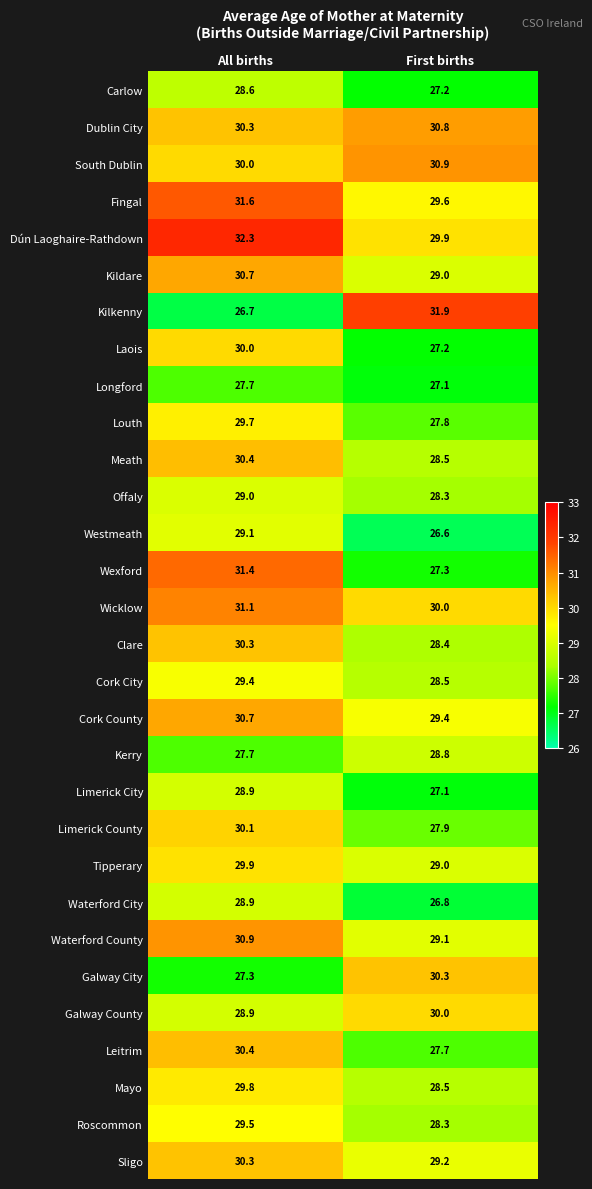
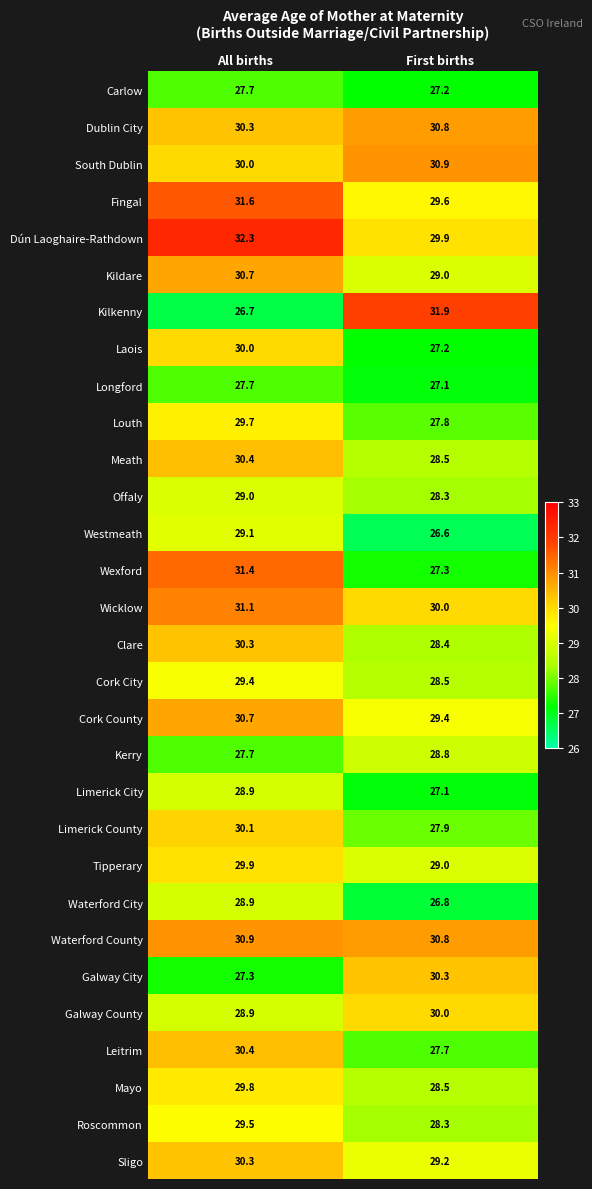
  {
    "Carlow": {
-     "All births": 28.6,
+     "All births": 27.7,
      "First births": 27.2
    },
    "Dublin City": {
      "All births": 30.3,
      "First births": 30.8
    },
    "South Dublin": {
      "All births": 30.0,
      "First births": 30.9
    },
    "Fingal": {
      "All births": 31.6,
      "First births": 29.6
    },
    "Dún Laoghaire-Rathdown": {
      "All births": 32.3,
      "First births": 29.9
    },
    "Kildare": {
      "All births": 30.7,
      "First births": 29.0
    },
    "Kilkenny": {
      "All births": 26.7,
      "First births": 31.9
    },
    "Laois": {
      "All births": 30.0,
      "First births": 27.2
    },
    "Longford": {
      "All births": 27.7,
      "First births": 27.1
    },
    "Louth": {
      "All births": 29.7,
      "First births": 27.8
    },
    "Meath": {
      "All births": 30.4,
      "First births": 28.5
    },
    "Offaly": {
      "All births": 29.0,
      "First births": 28.3
    },
    "Westmeath": {
      "All births": 29.1,
      "First births": 26.6
    },
    "Wexford": {
      "All births": 31.4,
      "First births": 27.3
    },
    "Wicklow": {
      "All births": 31.1,
      "First births": 30.0
    },
    "Clare": {
      "All births": 30.3,
      "First births": 28.4
    },
    "Cork City": {
      "All births": 29.4,
      "First births": 28.5
    },
    "Cork County": {
      "All births": 30.7,
      "First births": 29.4
    },
    "Kerry": {
      "All births": 27.7,
      "First births": 28.8
    },
    "Limerick City": {
      "All births": 28.9,
      "First births": 27.1
    },
    "Limerick County": {
      "All births": 30.1,
      "First births": 27.9
    },
    "Tipperary": {
      "All births": 29.9,
      "First births": 29.0
    },
    "Waterford City": {
      "All births": 28.9,
      "First births": 26.8
    },
    "Waterford County": {
      "All births": 30.9,
-     "First births": 29.1
+     "First births": 30.8
    },
    "Galway City": {
      "All births": 27.3,
      "First births": 30.3
    },
    "Galway County": {
      "All births": 28.9,
      "First births": 30.0
    },
    "Leitrim": {
      "All births": 30.4,
      "First births": 27.7
    },
    "Mayo": {
      "All births": 29.8,
      "First births": 28.5
    },
    "Roscommon": {
      "All births": 29.5,
      "First births": 28.3
    },
    "Sligo": {
      "All births": 30.3,
      "First births": 29.2
    }
  }
